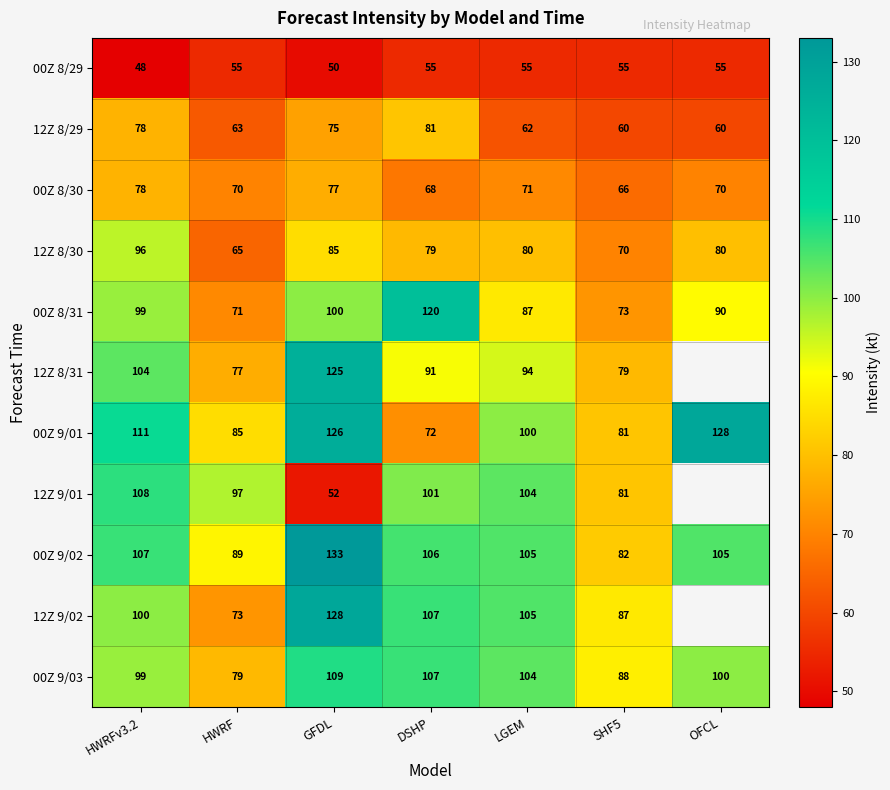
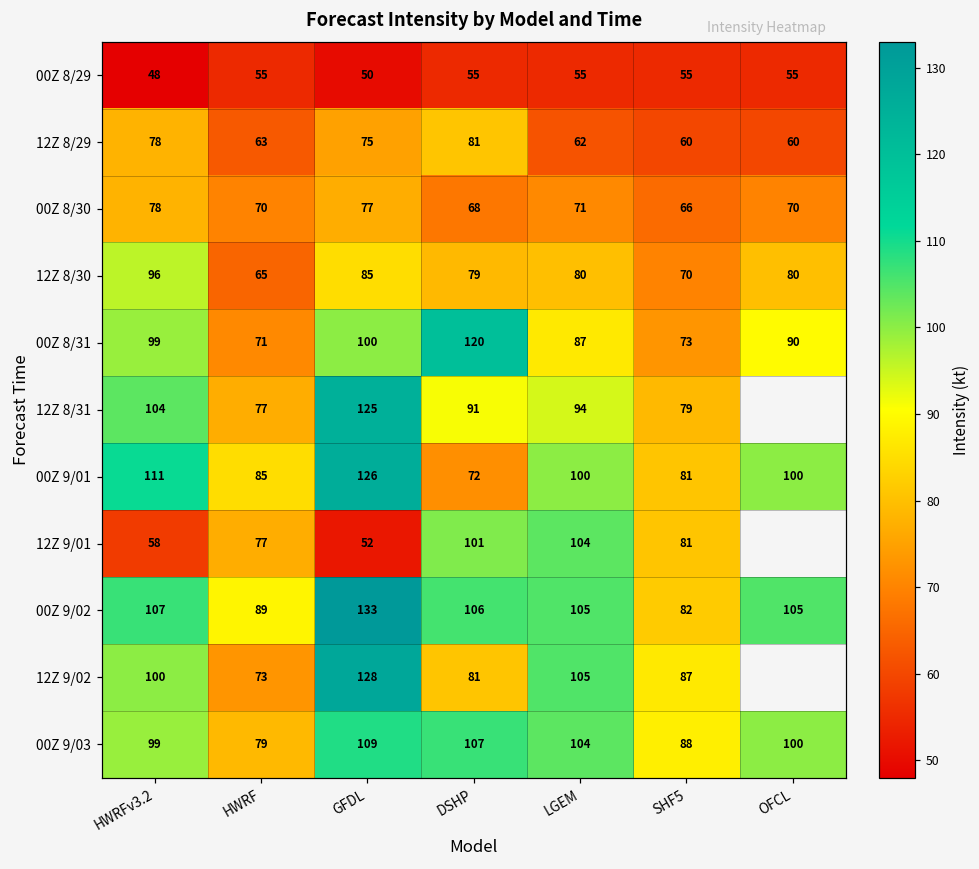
  {
    "00Z 8/29": {
      "HWRFv3.2": 48,
      "HWRF": 55,
      "GFDL": 50,
      "DSHP": 55,
      "LGEM": 55,
      "SHF5": 55,
      "OFCL": 55
    },
    "12Z 8/29": {
      "HWRFv3.2": 78,
      "HWRF": 63,
      "GFDL": 75,
      "DSHP": 81,
      "LGEM": 62,
      "SHF5": 60,
      "OFCL": 60
    },
    "00Z 8/30": {
      "HWRFv3.2": 78,
      "HWRF": 70,
      "GFDL": 77,
      "DSHP": 68,
      "LGEM": 71,
      "SHF5": 66,
      "OFCL": 70
    },
    "12Z 8/30": {
      "HWRFv3.2": 96,
      "HWRF": 65,
      "GFDL": 85,
      "DSHP": 79,
      "LGEM": 80,
      "SHF5": 70,
      "OFCL": 80
    },
    "00Z 8/31": {
      "HWRFv3.2": 99,
      "HWRF": 71,
      "GFDL": 100,
      "DSHP": 120,
      "LGEM": 87,
      "SHF5": 73,
      "OFCL": 90
    },
    "12Z 8/31": {
      "HWRFv3.2": 104,
      "HWRF": 77,
      "GFDL": 125,
      "DSHP": 91,
      "LGEM": 94,
      "SHF5": 79
    },
    "00Z 9/01": {
      "HWRFv3.2": 111,
      "HWRF": 85,
      "GFDL": 126,
      "DSHP": 72,
      "LGEM": 100,
      "SHF5": 81,
-     "OFCL": 128
+     "OFCL": 100
    },
    "12Z 9/01": {
-     "HWRFv3.2": 108,
-     "HWRF": 97,
+     "HWRFv3.2": 58,
+     "HWRF": 77,
      "GFDL": 52,
      "DSHP": 101,
      "LGEM": 104,
      "SHF5": 81
    },
    "00Z 9/02": {
      "HWRFv3.2": 107,
      "HWRF": 89,
      "GFDL": 133,
      "DSHP": 106,
      "LGEM": 105,
      "SHF5": 82,
      "OFCL": 105
    },
    "12Z 9/02": {
      "HWRFv3.2": 100,
      "HWRF": 73,
      "GFDL": 128,
-     "DSHP": 107,
+     "DSHP": 81,
      "LGEM": 105,
      "SHF5": 87
    },
    "00Z 9/03": {
      "HWRFv3.2": 99,
      "HWRF": 79,
      "GFDL": 109,
      "DSHP": 107,
      "LGEM": 104,
      "SHF5": 88,
      "OFCL": 100
    }
  }
